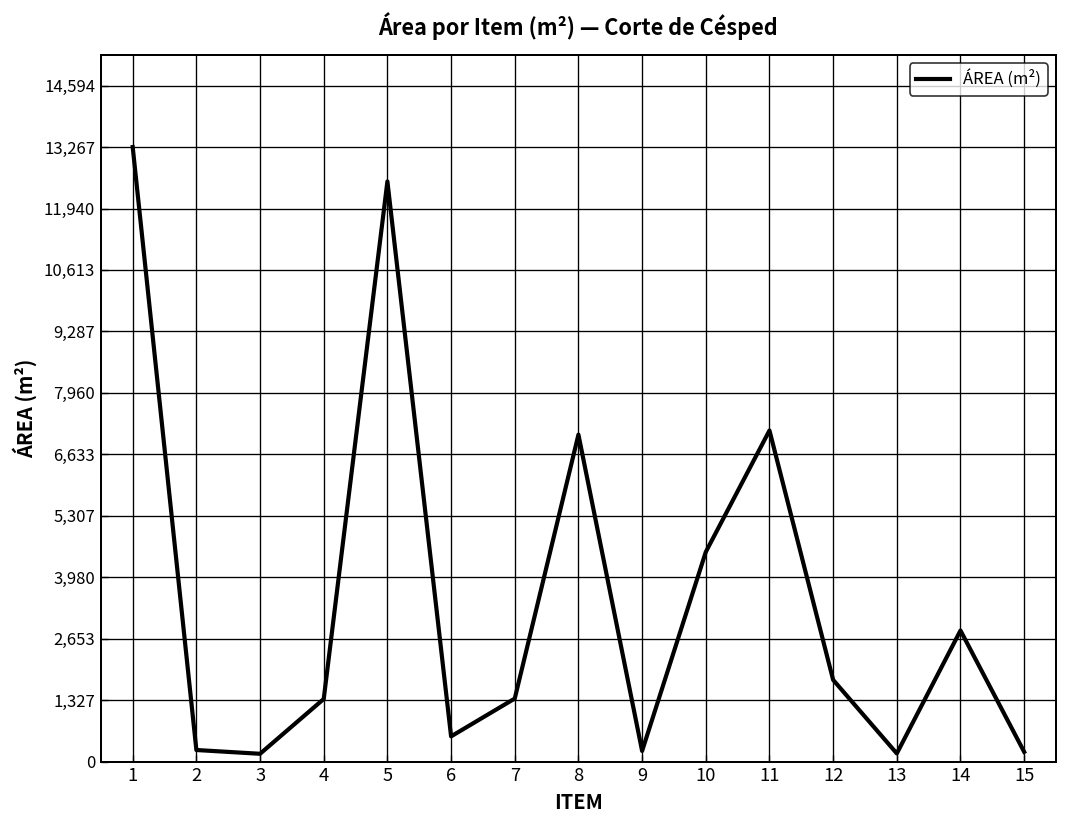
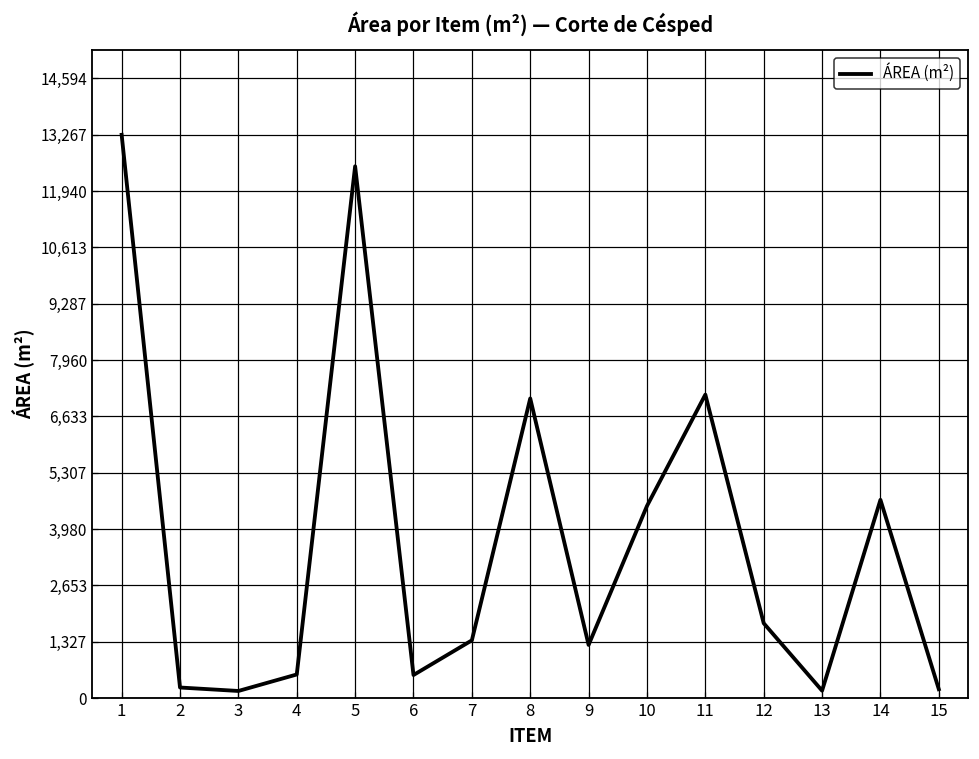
  {
    "1": "13,300",
    "2": "200",
    "3": "200",
-   "4": "1,400",
+   "4": "600",
    "5": "12,500",
    "6": "500",
    "7": "1,400",
    "8": "7,100",
-   "9": "200",
+   "9": "1,300",
    "10": "4,500",
    "11": "7,100",
    "12": "1,800",
    "13": "200",
-   "14": "2,800",
+   "14": "4,700",
    "15": "200"
  }
